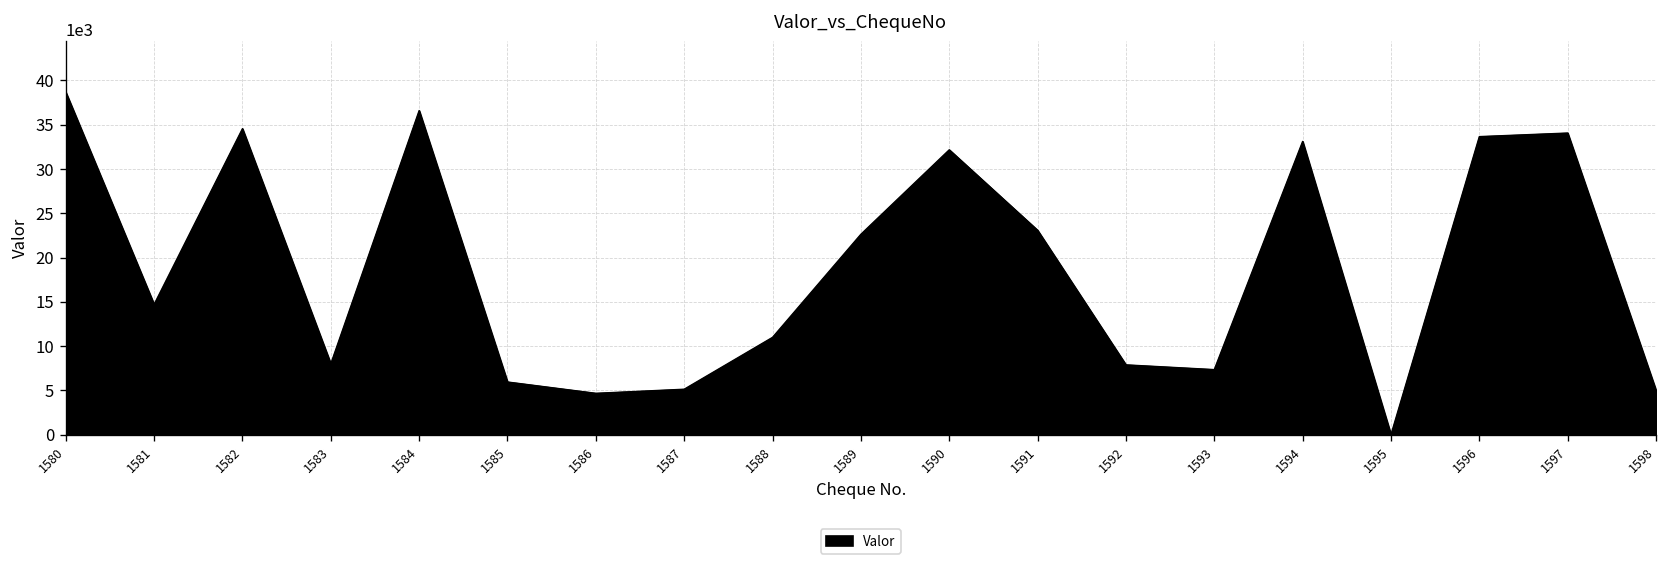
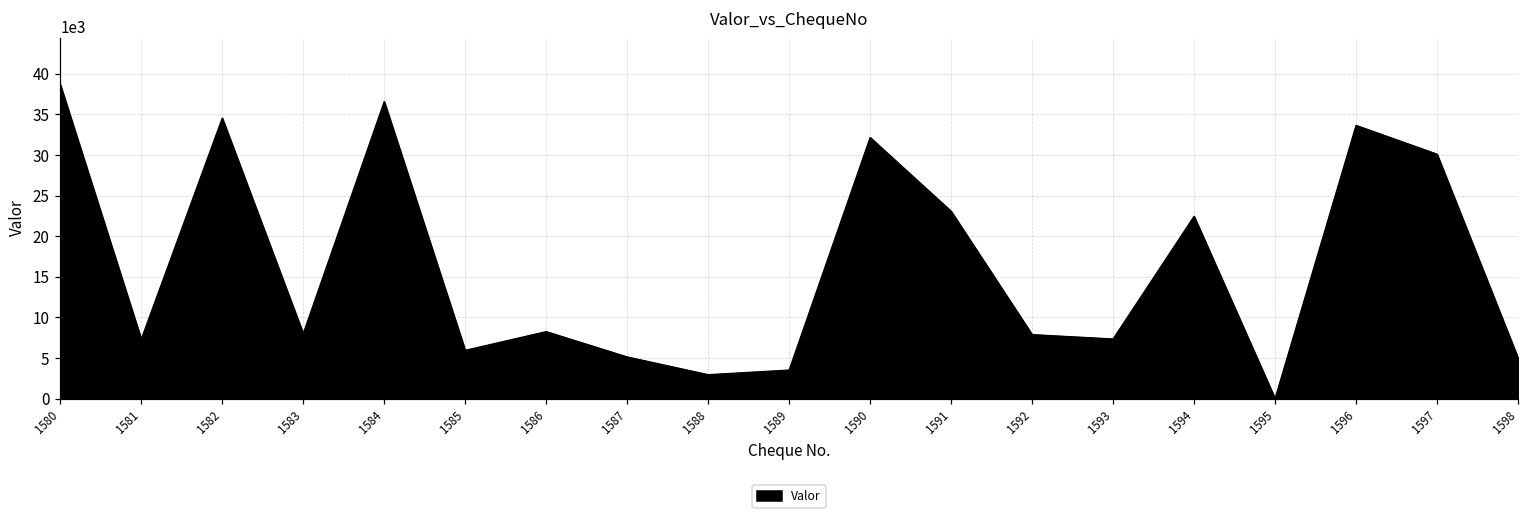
  {
    "1580": 39000,
-   "1581": 15000,
+   "1581": 7000,
    "1582": 35000,
    "1583": 8000,
    "1584": 37000,
    "1585": 6000,
-   "1586": 5000,
+   "1586": 8000,
    "1587": 5000,
-   "1588": 11000,
-   "1589": 23000,
+   "1588": 3000,
+   "1589": 4000,
    "1590": 32000,
    "1591": 23000,
    "1592": 8000,
    "1593": 7000,
-   "1594": 33000,
+   "1594": 22000,
    "1595": 0,
    "1596": 34000,
-   "1597": 34000,
+   "1597": 30000,
    "1598": 5000
  }
